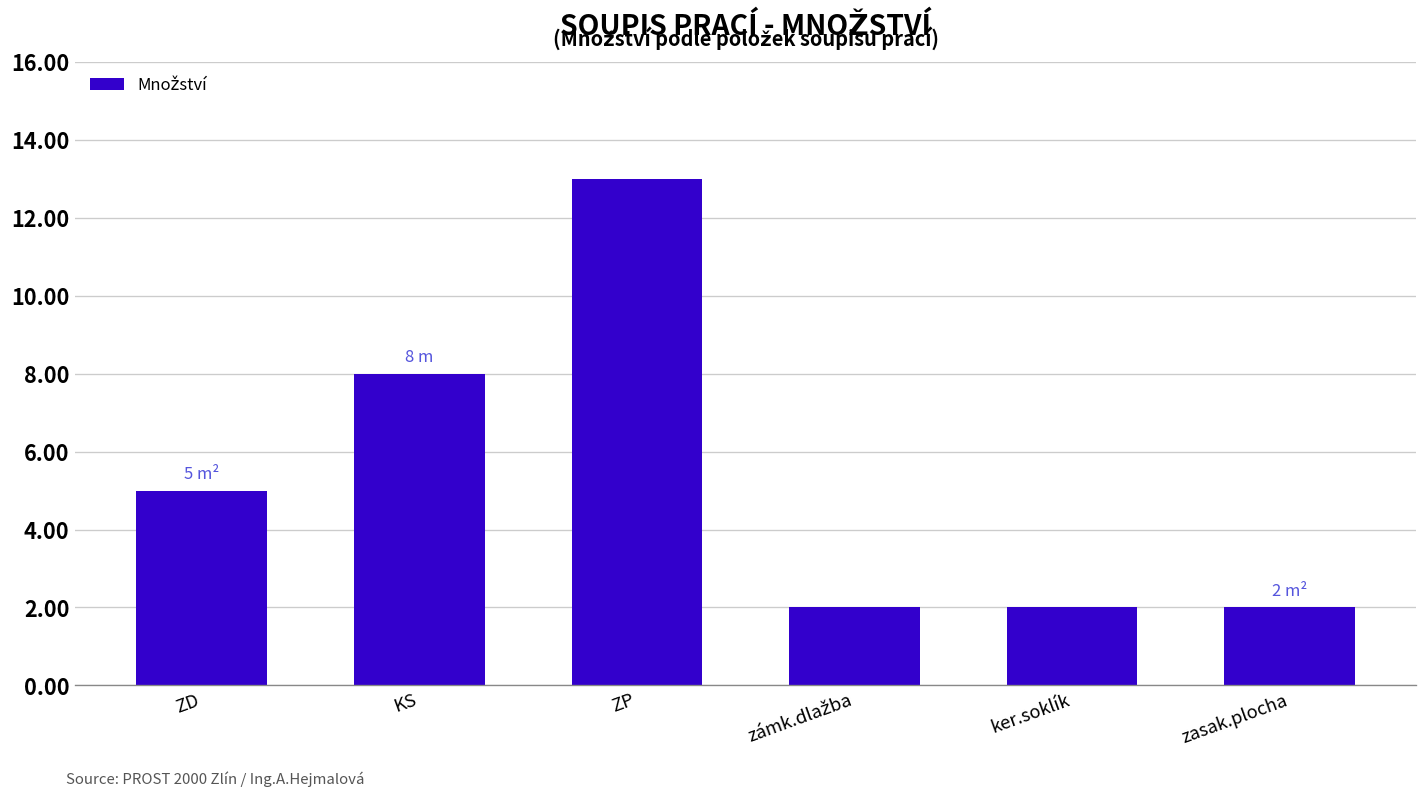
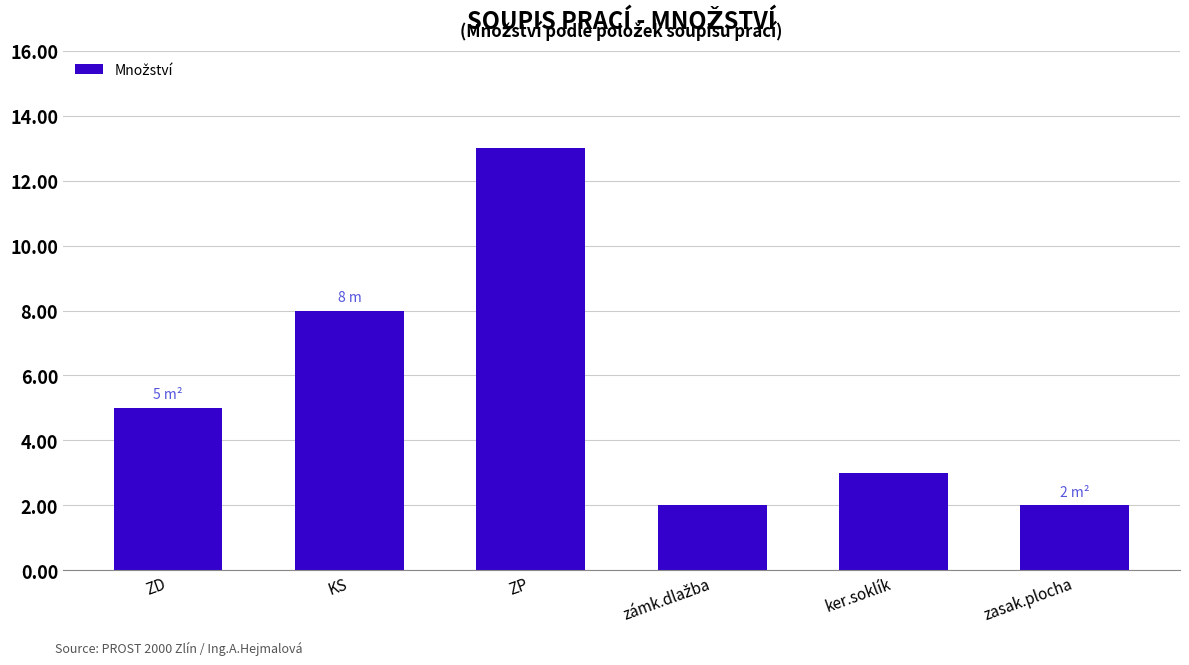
  {
    "ZP": 13,
    "zámk.dlažba": 2,
-   "ker.soklík": 2
+   "ker.soklík": 3
  }
